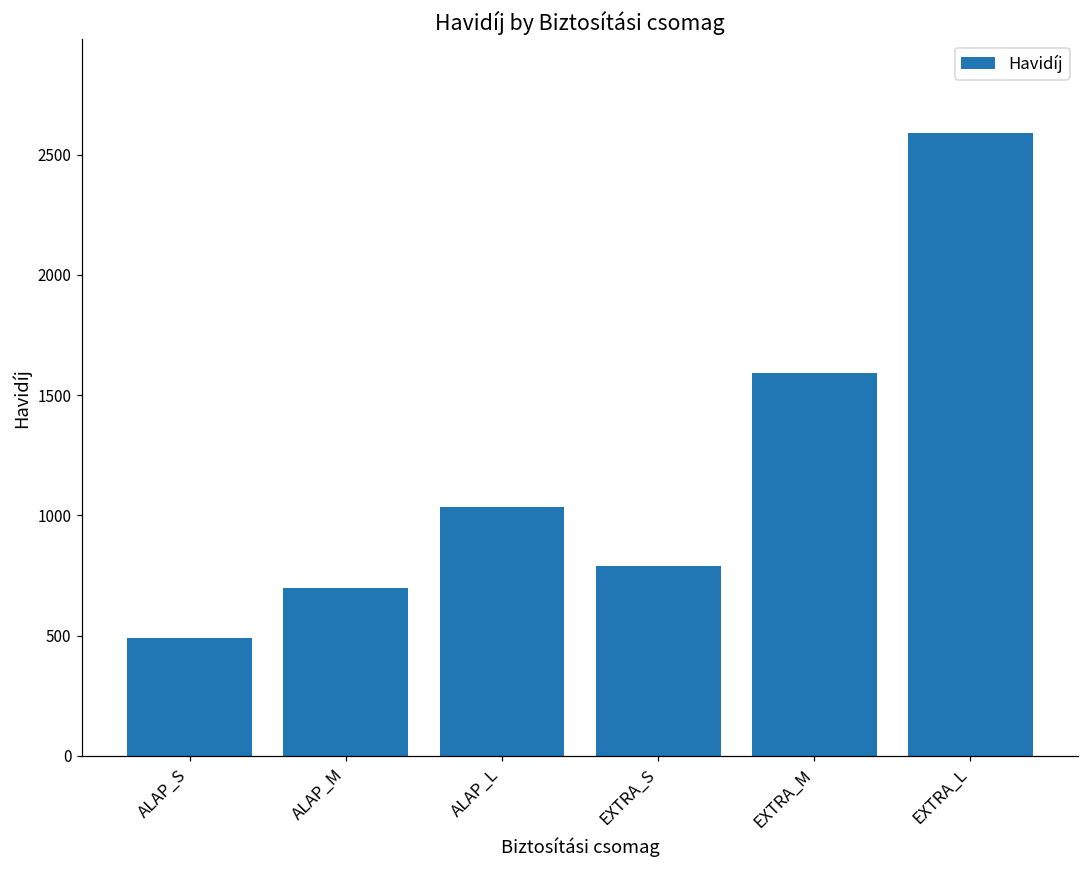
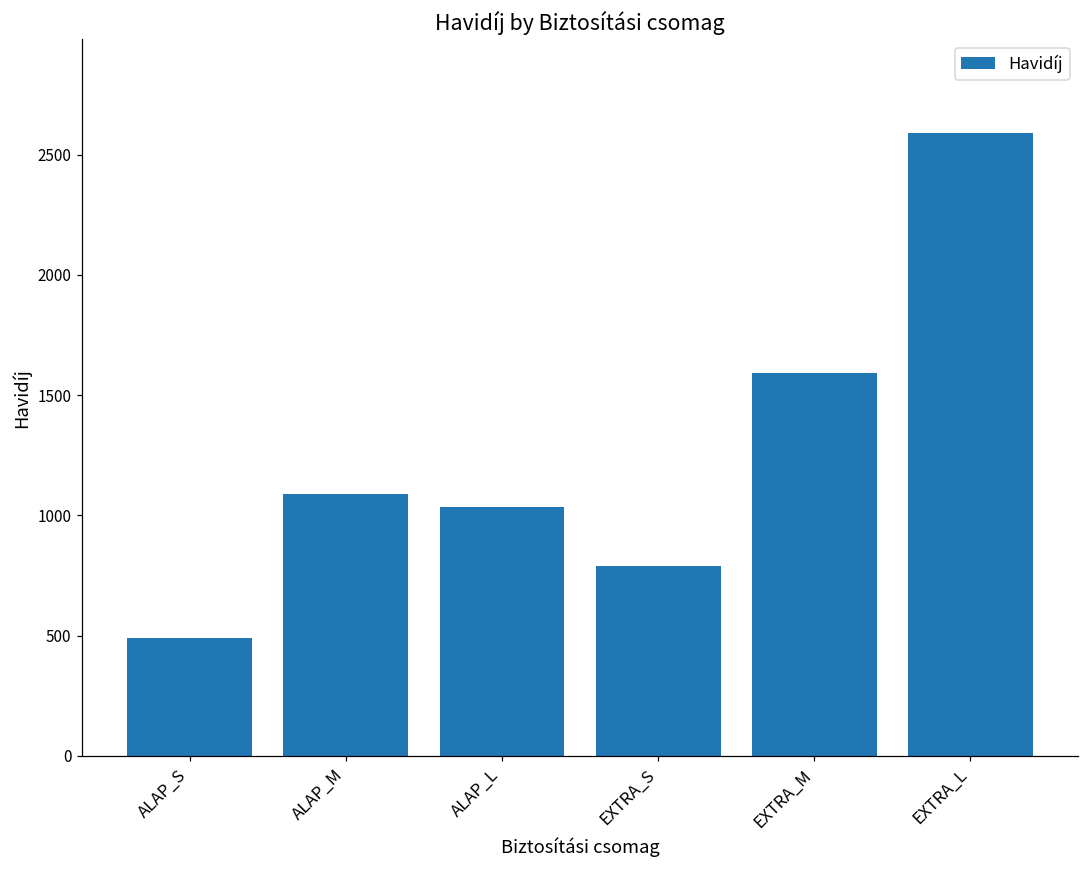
  {
    "ALAP_S": 490,
-   "ALAP_M": 700,
+   "ALAP_M": 1090,
    "ALAP_L": 1030,
    "EXTRA_S": 790,
    "EXTRA_M": 1590,
    "EXTRA_L": 2590
  }
